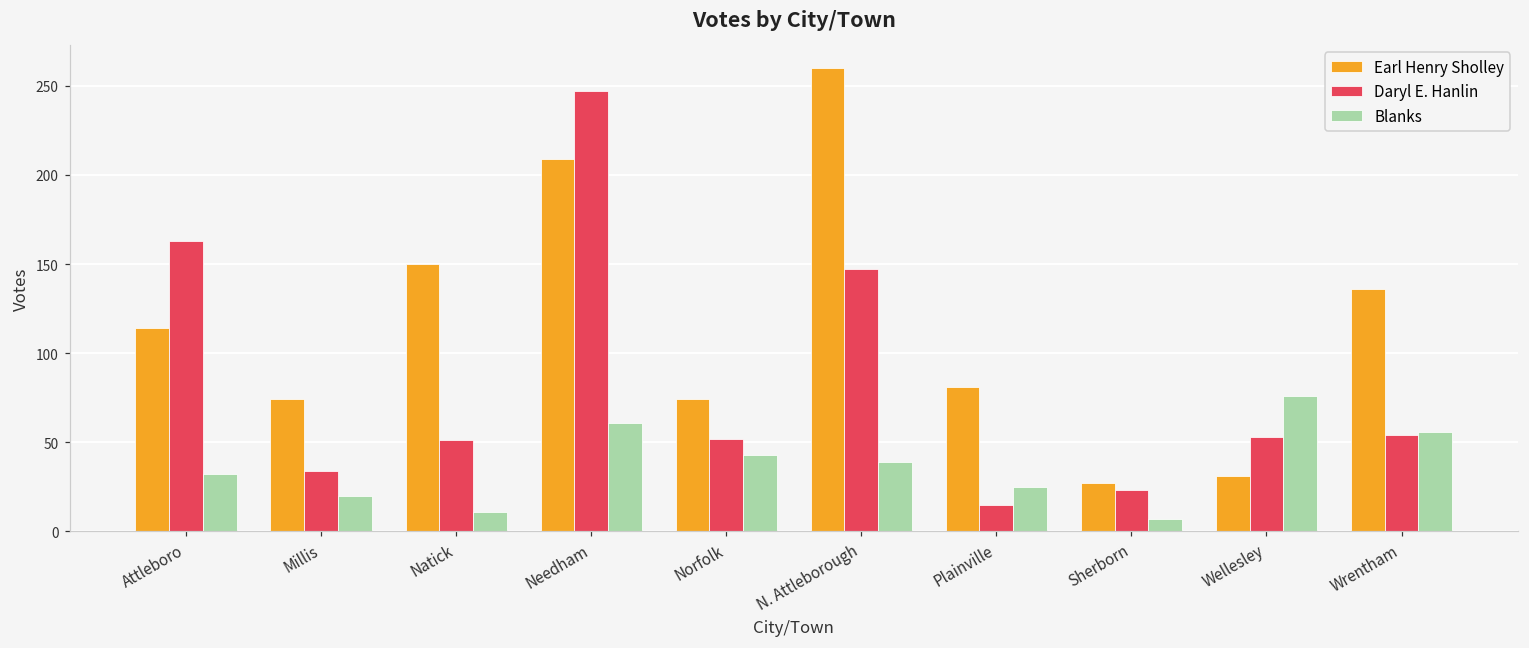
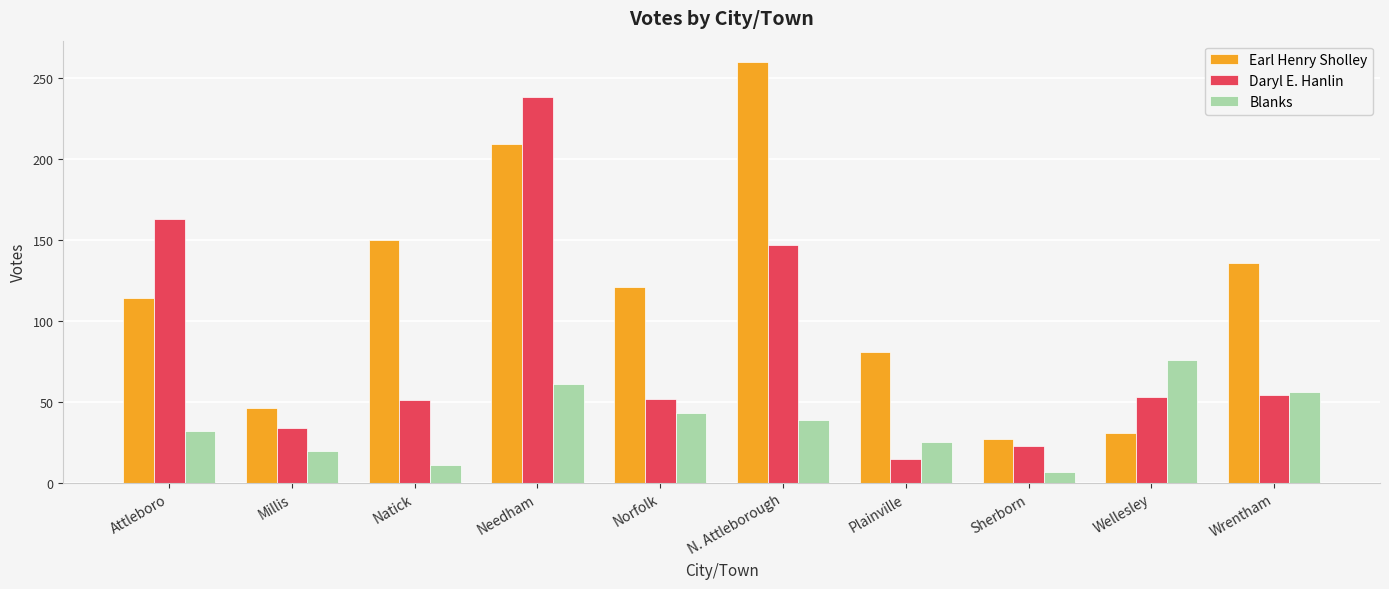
  {
    "Earl Henry Sholley": {
      "Attleboro": 114,
-     "Millis": 74,
+     "Millis": 46,
      "Natick": 150,
      "Needham": 209,
-     "Norfolk": 74,
+     "Norfolk": 121,
      "N. Attleborough": 260,
      "Plainville": 81,
      "Sherborn": 27,
      "Wellesley": 31,
      "Wrentham": 136
    },
    "Daryl E. Hanlin": {
      "Attleboro": 163,
      "Millis": 34,
      "Natick": 51,
-     "Needham": 247,
+     "Needham": 238,
      "Norfolk": 52,
      "N. Attleborough": 147,
      "Plainville": 15,
      "Sherborn": 23,
      "Wellesley": 53,
      "Wrentham": 54
    },
    "Blanks": {
      "Attleboro": 32,
      "Millis": 20,
      "Natick": 11,
      "Needham": 61,
      "Norfolk": 43,
      "N. Attleborough": 39,
      "Plainville": 25,
      "Sherborn": 7,
      "Wellesley": 76,
      "Wrentham": 56
    }
  }
